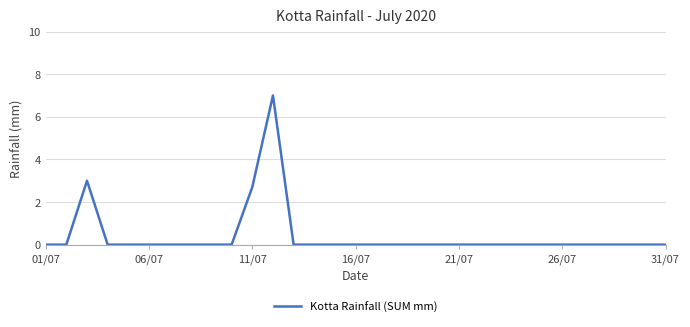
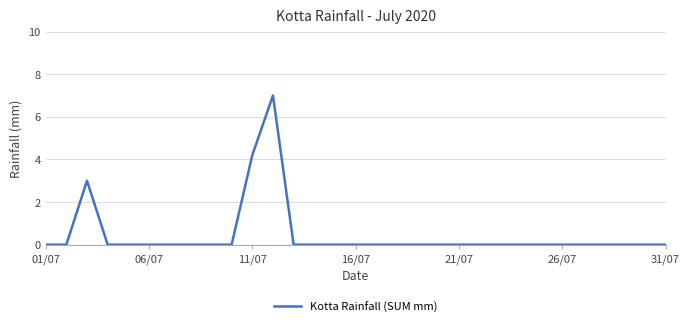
  {
    "01/07": 0.0,
    "06/07": 0.0,
-   "11/07": 2.7,
+   "11/07": 4.2,
    "16/07": 0.0,
    "21/07": 0.0,
    "26/07": 0.0,
    "31/07": 0.0
  }
